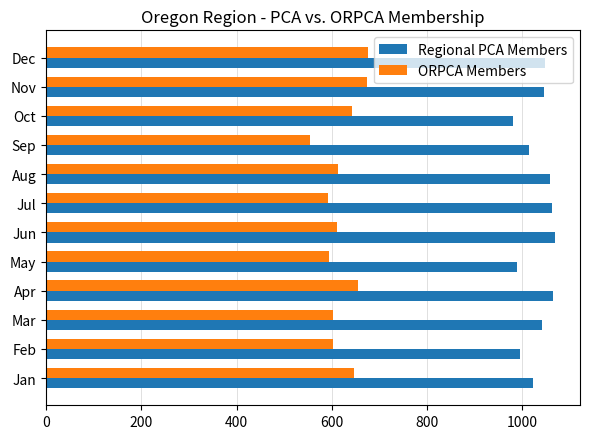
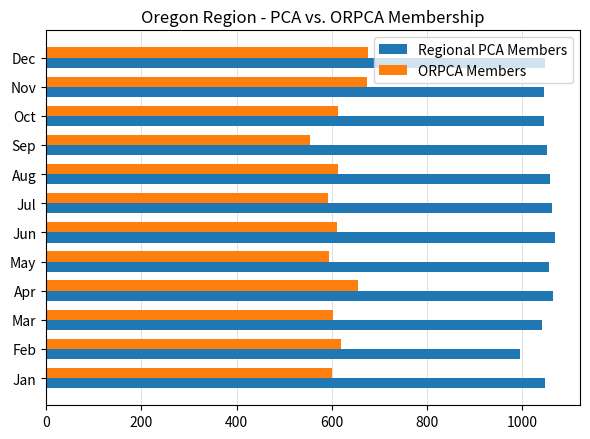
  {
    "Regional PCA Members": {
      "Nov": 1050,
-     "Oct": 980,
-     "Sep": 1010,
+     "Oct": 1050,
+     "Sep": 1050,
      "Aug": 1060,
      "Jul": 1060,
      "Jun": 1070,
-     "May": 990,
+     "May": 1060,
      "Apr": 1070,
      "Mar": 1040,
      "Feb": 1000,
-     "Jan": 1020
+     "Jan": 1050
    },
    "ORPCA Members": {
      "Dec": 680,
      "Nov": 680,
-     "Oct": 640,
+     "Oct": 610,
      "Sep": 560,
      "Aug": 610,
      "Jul": 590,
      "Jun": 610,
      "May": 590,
      "Apr": 660,
      "Mar": 600,
-     "Feb": 600,
-     "Jan": 650
+     "Feb": 620,
+     "Jan": 600
    }
  }
